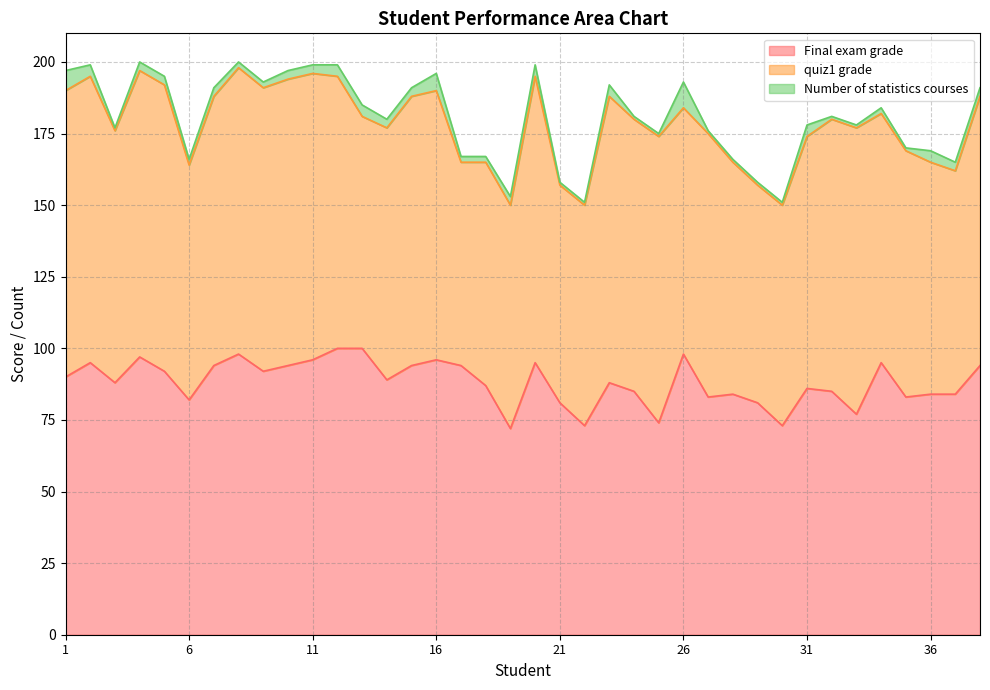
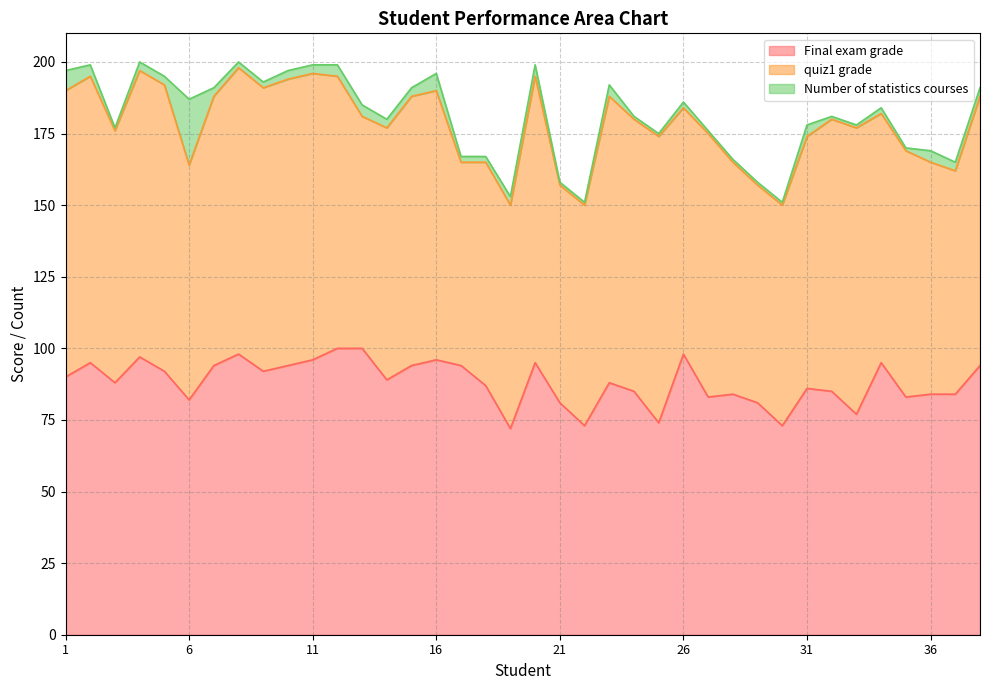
  {
    "Number of statistics courses": {
      "1": 7,
-     "6": 2,
+     "6": 23,
      "11": 3,
      "16": 6,
      "21": 1,
-     "26": 9,
+     "26": 2,
      "31": 4,
      "36": 4
    }
  }
